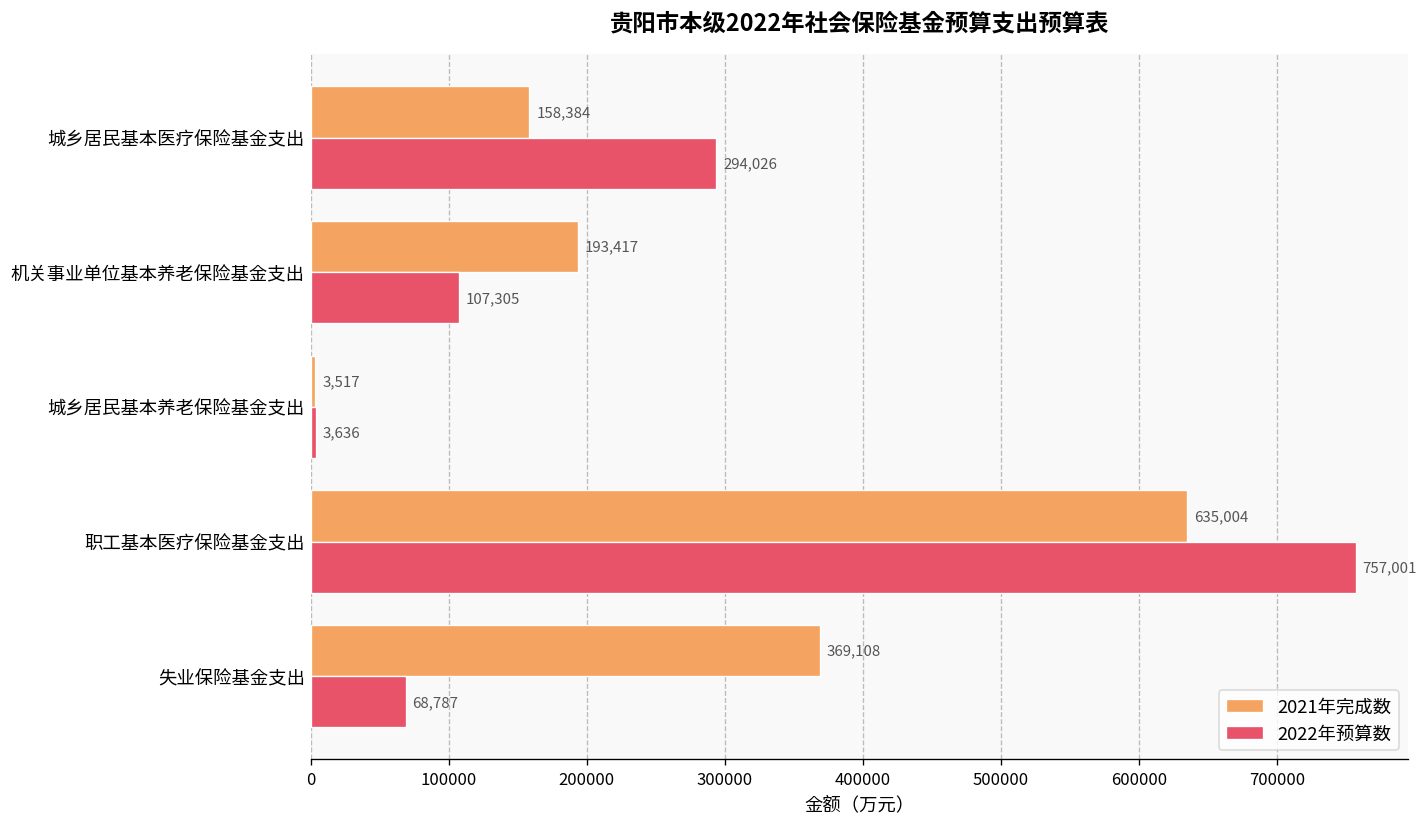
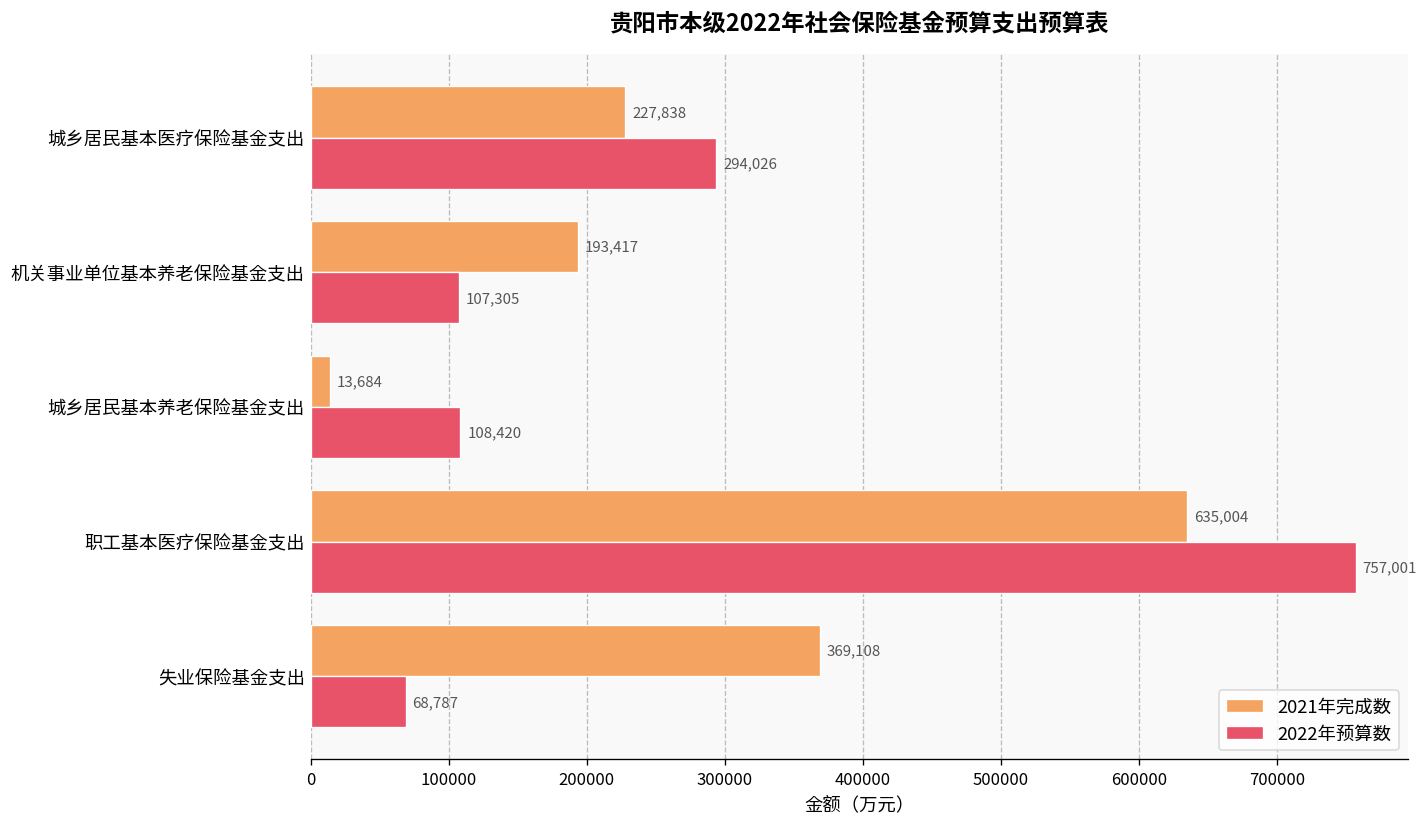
  {
    "2021年完成数": {
-     "城乡居民基本医疗保险基金支出": "158,384",
+     "城乡居民基本医疗保险基金支出": "227,838",
      "机关事业单位基本养老保险基金支出": "193,417",
-     "城乡居民基本养老保险基金支出": "3,517",
+     "城乡居民基本养老保险基金支出": "13,684",
      "职工基本医疗保险基金支出": "635,004",
      "失业保险基金支出": "369,108"
    },
    "2022年预算数": {
      "城乡居民基本医疗保险基金支出": "294,026",
      "机关事业单位基本养老保险基金支出": "107,305",
-     "城乡居民基本养老保险基金支出": "3,636",
+     "城乡居民基本养老保险基金支出": "108,420",
      "职工基本医疗保险基金支出": "757,001",
      "失业保险基金支出": "68,787"
    }
  }
